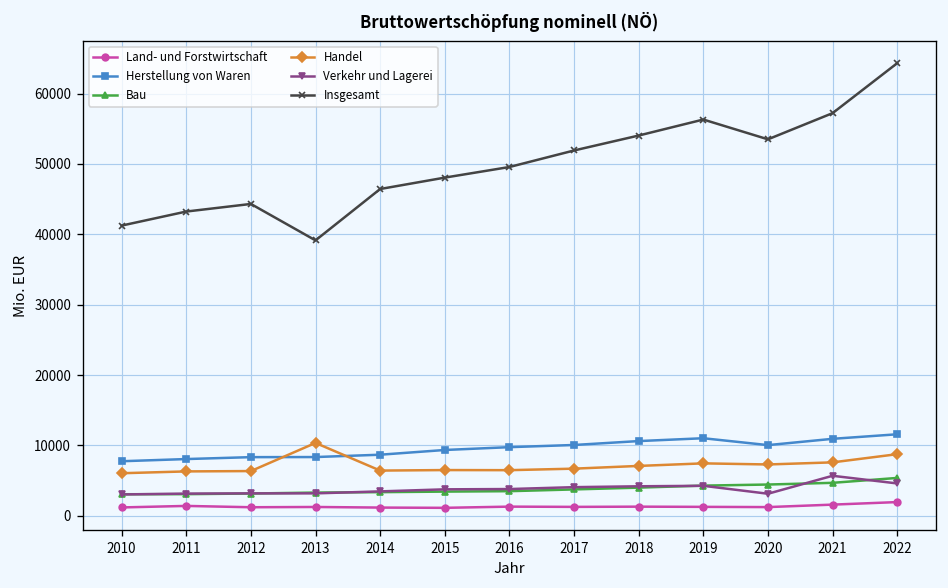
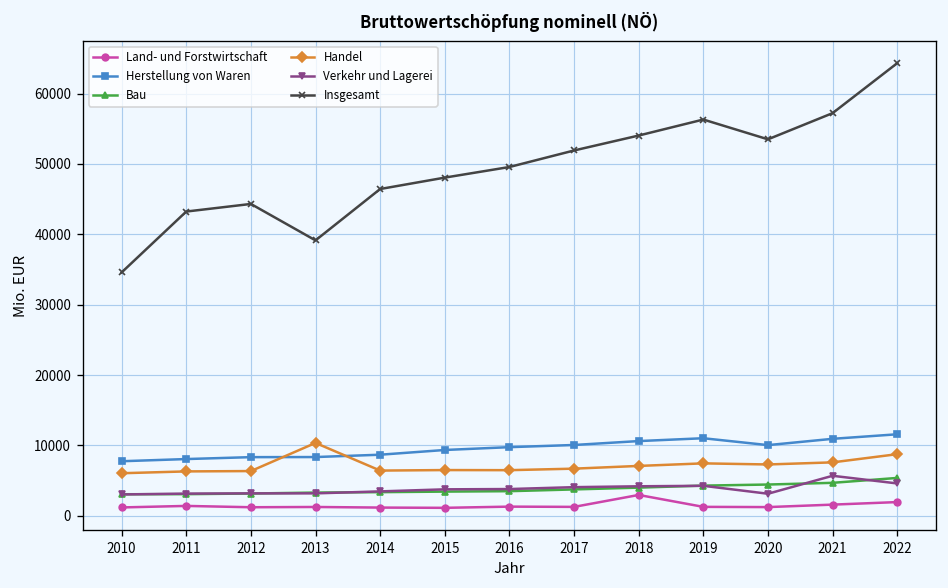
  {
    "Land- und Forstwirtschaft": {
      "2010": 1000,
      "2011": 1000,
      "2012": 1000,
      "2013": 1000,
      "2014": 1000,
      "2015": 1000,
      "2016": 1000,
      "2017": 1000,
-     "2018": 1000,
+     "2018": 3000,
      "2019": 1000,
      "2020": 1000,
      "2021": 2000,
      "2022": 2000
    },
    "Herstellung von Waren": {
      "2010": 8000,
      "2011": 8000,
      "2012": 8000,
      "2013": 8000,
      "2014": 9000,
      "2015": 9000,
      "2016": 10000,
      "2017": 10000,
      "2018": 11000,
      "2019": 11000,
      "2020": 10000,
      "2021": 11000,
      "2022": 12000
    },
    "Bau": {
      "2020": 4000,
      "2021": 5000,
      "2022": 5000
    },
    "Handel": {
      "2010": 6000,
      "2011": 6000,
      "2012": 6000,
      "2013": 10000,
      "2014": 6000,
      "2015": 7000,
      "2016": 6000,
      "2017": 7000,
      "2018": 7000,
      "2019": 7000,
      "2020": 7000,
      "2021": 8000,
      "2022": 9000
    },
    "Verkehr und Lagerei": {
      "2020": 3000,
      "2021": 6000,
      "2022": 5000
    },
    "Insgesamt": {
-     "2010": 41000,
+     "2010": 35000,
      "2011": 43000,
      "2012": 44000,
      "2013": 39000,
      "2014": 46000,
      "2015": 48000,
      "2016": 50000,
      "2017": 52000,
      "2018": 54000,
      "2019": 56000,
      "2020": 53000,
      "2021": 57000,
      "2022": 64000
    }
  }
